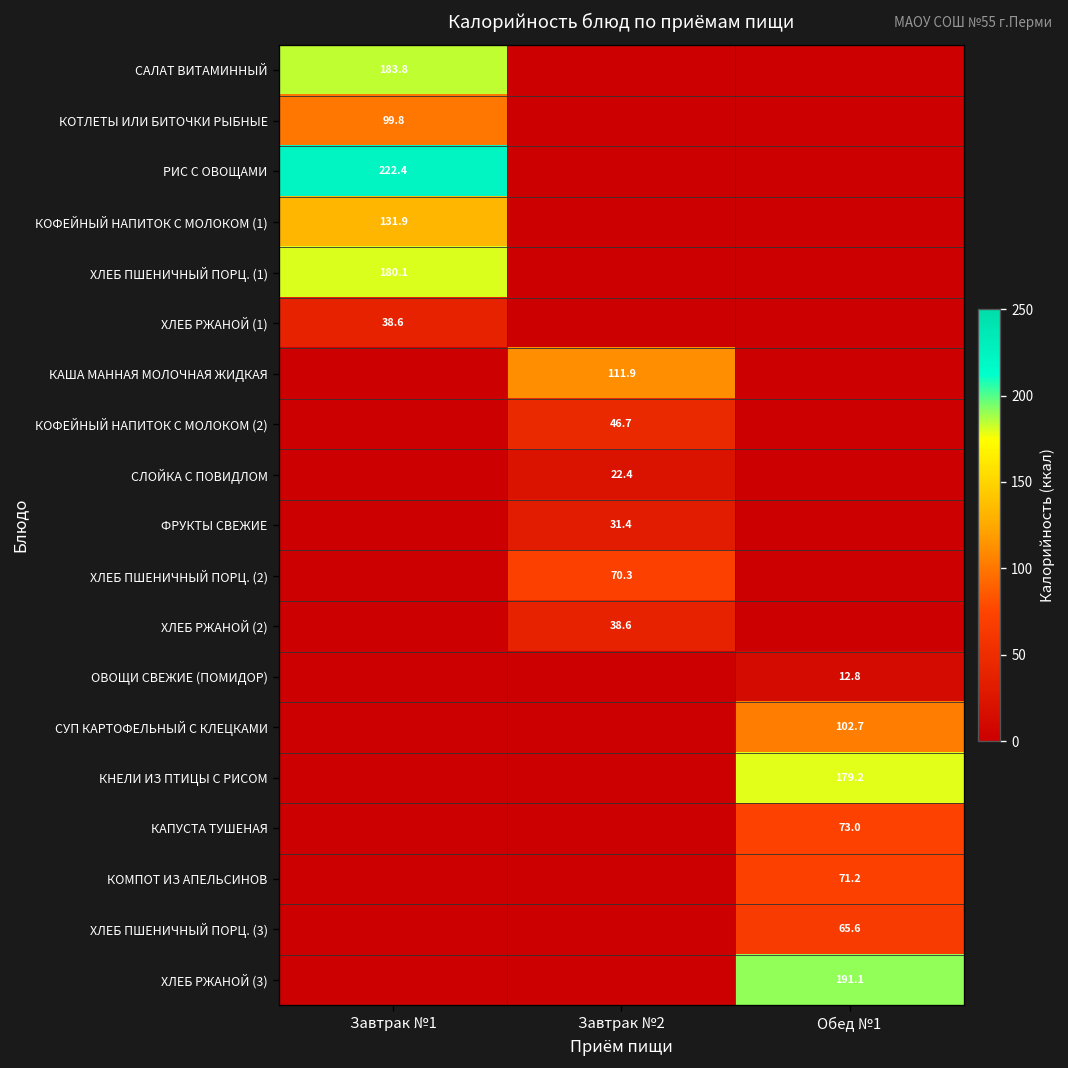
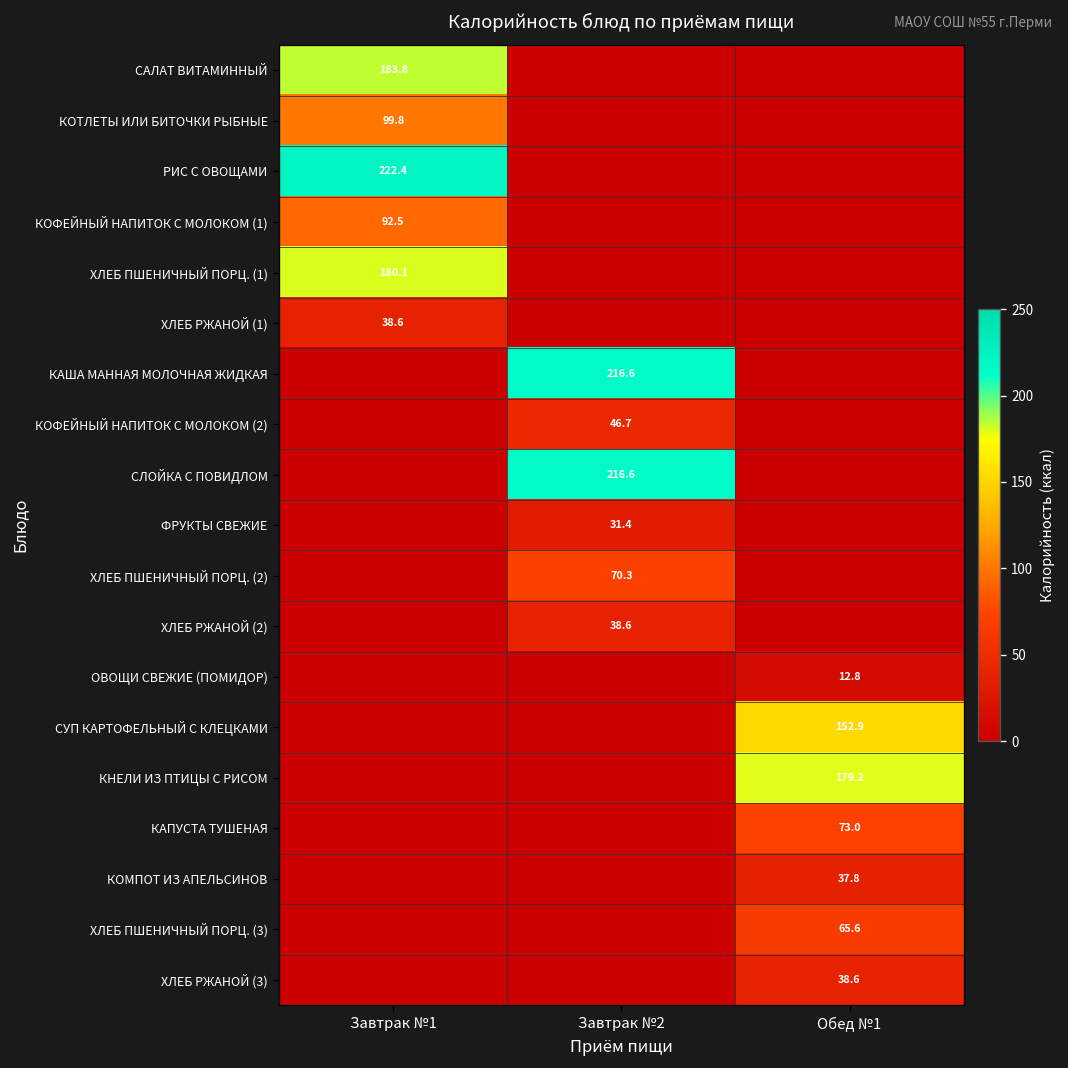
  {
    "САЛАТ ВИТАМИННЫЙ": {
      "Завтрак №1": 183.8
    },
    "КОТЛЕТЫ ИЛИ БИТОЧКИ РЫБНЫЕ": {
      "Завтрак №1": 99.8
    },
    "РИС С ОВОЩАМИ": {
      "Завтрак №1": 222.4
    },
    "КОФЕЙНЫЙ НАПИТОК С МОЛОКОМ (1)": {
-     "Завтрак №1": 131.9
+     "Завтрак №1": 92.5
    },
    "ХЛЕБ ПШЕНИЧНЫЙ ПОРЦ. (1)": {
      "Завтрак №1": 180.1
    },
    "ХЛЕБ РЖАНОЙ (1)": {
      "Завтрак №1": 38.6
    },
    "КАША МАННАЯ МОЛОЧНАЯ ЖИДКАЯ": {
-     "Завтрак №2": 111.9
+     "Завтрак №2": 216.6
    },
    "КОФЕЙНЫЙ НАПИТОК С МОЛОКОМ (2)": {
      "Завтрак №2": 46.7
    },
    "СЛОЙКА С ПОВИДЛОМ": {
-     "Завтрак №2": 22.4
+     "Завтрак №2": 216.6
    },
    "ФРУКТЫ СВЕЖИЕ": {
      "Завтрак №2": 31.4
    },
    "ХЛЕБ ПШЕНИЧНЫЙ ПОРЦ. (2)": {
      "Завтрак №2": 70.3
    },
    "ХЛЕБ РЖАНОЙ (2)": {
      "Завтрак №2": 38.6
    },
    "ОВОЩИ СВЕЖИЕ (ПОМИДОР)": {
      "Обед №1": 12.8
    },
    "СУП КАРТОФЕЛЬНЫЙ С КЛЕЦКАМИ": {
-     "Обед №1": 102.7
+     "Обед №1": 152.9
    },
    "КНЕЛИ ИЗ ПТИЦЫ С РИСОМ": {
      "Обед №1": 179.2
    },
    "КАПУСТА ТУШЕНАЯ": {
      "Обед №1": 73.0
    },
    "КОМПОТ ИЗ АПЕЛЬСИНОВ": {
-     "Обед №1": 71.2
+     "Обед №1": 37.8
    },
    "ХЛЕБ ПШЕНИЧНЫЙ ПОРЦ. (3)": {
      "Обед №1": 65.6
    },
    "ХЛЕБ РЖАНОЙ (3)": {
-     "Обед №1": 191.1
+     "Обед №1": 38.6
    }
  }
